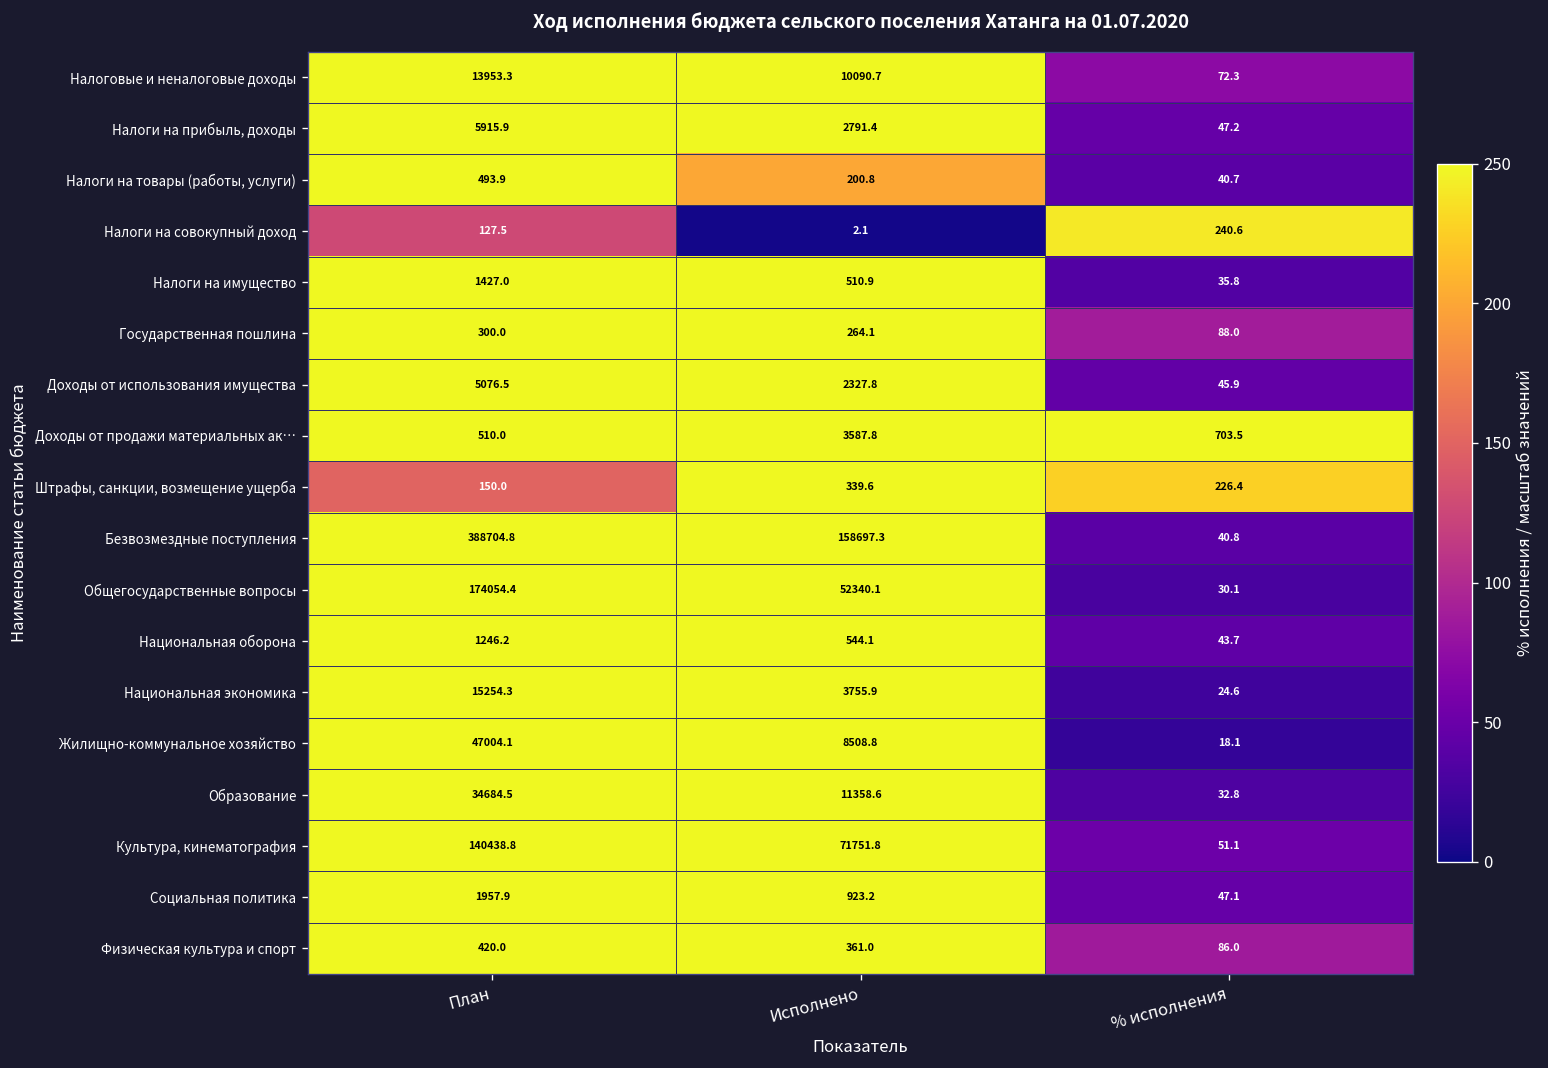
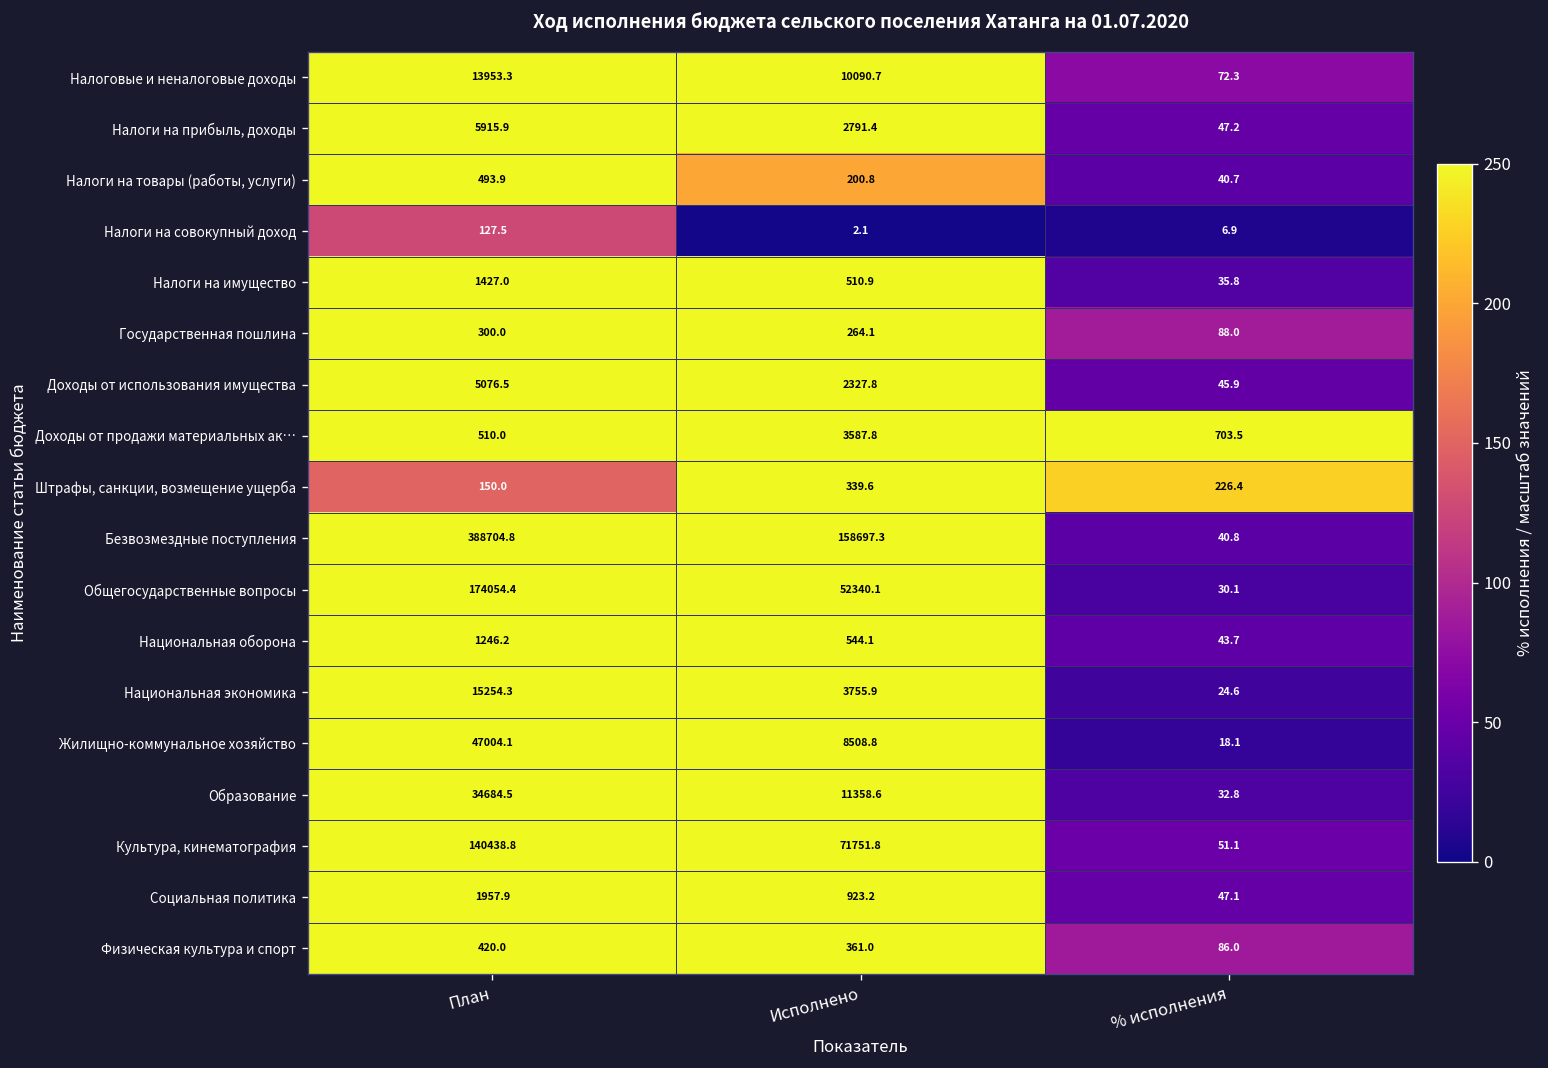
  {
    "Налоговые и неналоговые доходы": {
      "План": 13953.3,
      "Исполнено": 10090.7,
      "% исполнения": 72.3
    },
    "Налоги на прибыль, доходы": {
      "План": 5915.9,
      "Исполнено": 2791.4,
      "% исполнения": 47.2
    },
    "Налоги на товары (работы, услуги)": {
      "План": 493.9,
      "Исполнено": 200.8,
      "% исполнения": 40.7
    },
    "Налоги на совокупный доход": {
      "План": 127.5,
      "Исполнено": 2.1,
-     "% исполнения": 240.6
+     "% исполнения": 6.9
    },
    "Налоги на имущество": {
      "План": 1427.0,
      "Исполнено": 510.9,
      "% исполнения": 35.8
    },
    "Государственная пошлина": {
      "План": 300.0,
      "Исполнено": 264.1,
      "% исполнения": 88.0
    },
    "Доходы от использования имущества": {
      "План": 5076.5,
      "Исполнено": 2327.8,
      "% исполнения": 45.9
    },
    "Доходы от продажи материальных ак…": {
      "План": 510.0,
      "Исполнено": 3587.8,
      "% исполнения": 703.5
    },
    "Штрафы, санкции, возмещение ущерба": {
      "План": 150.0,
      "Исполнено": 339.6,
      "% исполнения": 226.4
    },
    "Безвозмездные поступления": {
      "План": 388704.8,
      "Исполнено": 158697.3,
      "% исполнения": 40.8
    },
    "Общегосударственные вопросы": {
      "План": 174054.4,
      "Исполнено": 52340.1,
      "% исполнения": 30.1
    },
    "Национальная оборона": {
      "План": 1246.2,
      "Исполнено": 544.1,
      "% исполнения": 43.7
    },
    "Национальная экономика": {
      "План": 15254.3,
      "Исполнено": 3755.9,
      "% исполнения": 24.6
    },
    "Жилищно-коммунальное хозяйство": {
      "План": 47004.1,
      "Исполнено": 8508.8,
      "% исполнения": 18.1
    },
    "Образование": {
      "План": 34684.5,
      "Исполнено": 11358.6,
      "% исполнения": 32.8
    },
    "Культура, кинематография": {
      "План": 140438.8,
      "Исполнено": 71751.8,
      "% исполнения": 51.1
    },
    "Социальная политика": {
      "План": 1957.9,
      "Исполнено": 923.2,
      "% исполнения": 47.1
    },
    "Физическая культура и спорт": {
      "План": 420.0,
      "Исполнено": 361.0,
      "% исполнения": 86.0
    }
  }
